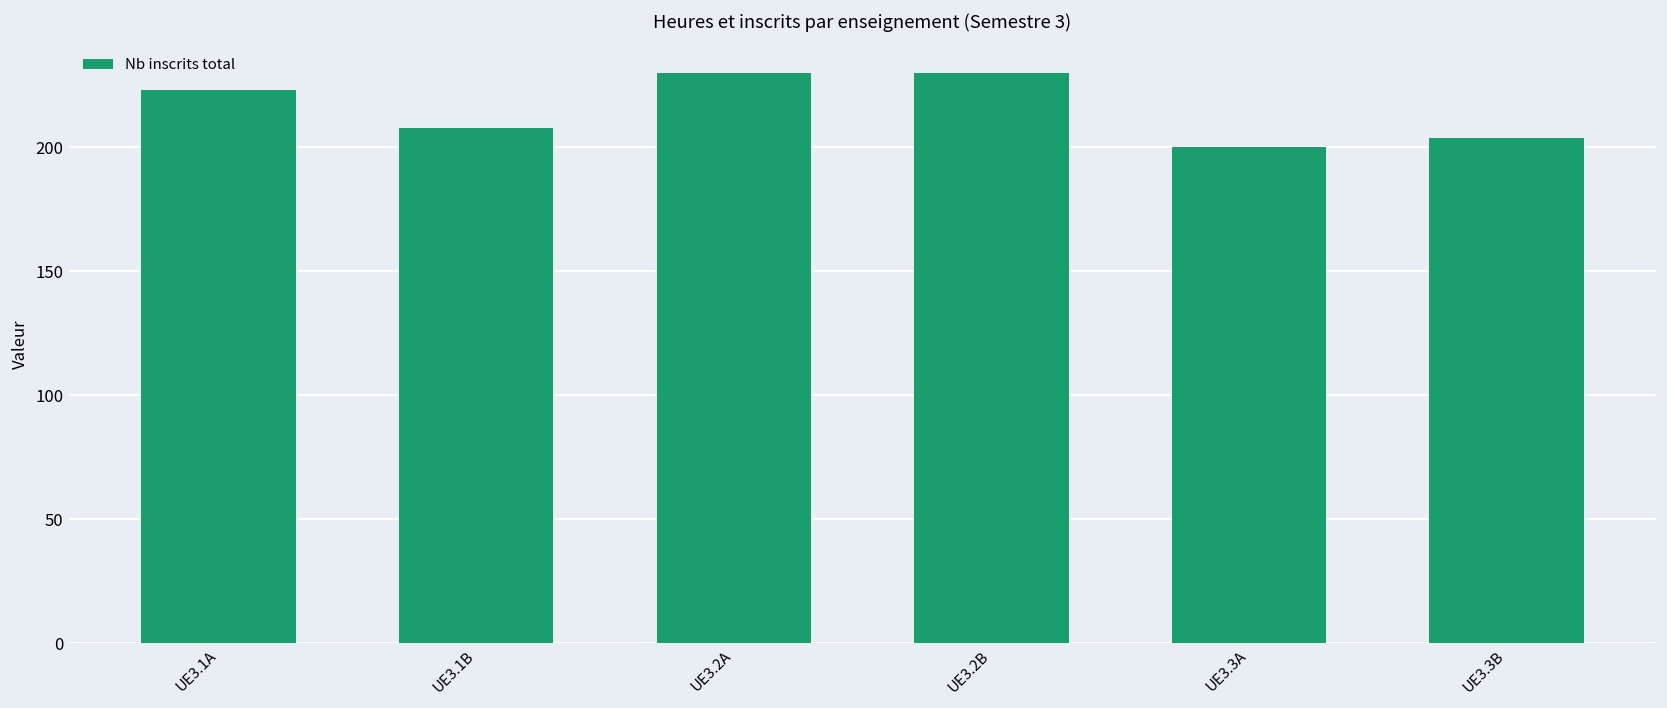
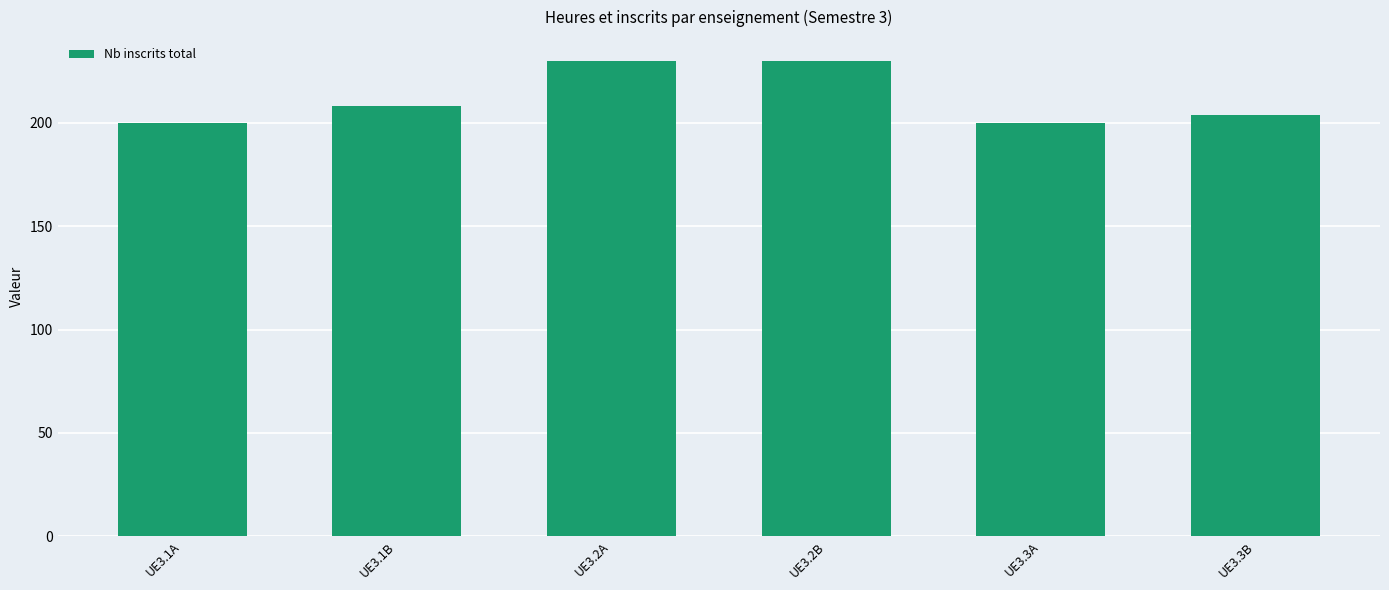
  {
-   "UE3.1A": 223,
+   "UE3.1A": 200,
    "UE3.1B": 208,
    "UE3.2A": 230,
    "UE3.2B": 230,
    "UE3.3A": 200,
    "UE3.3B": 204
  }
